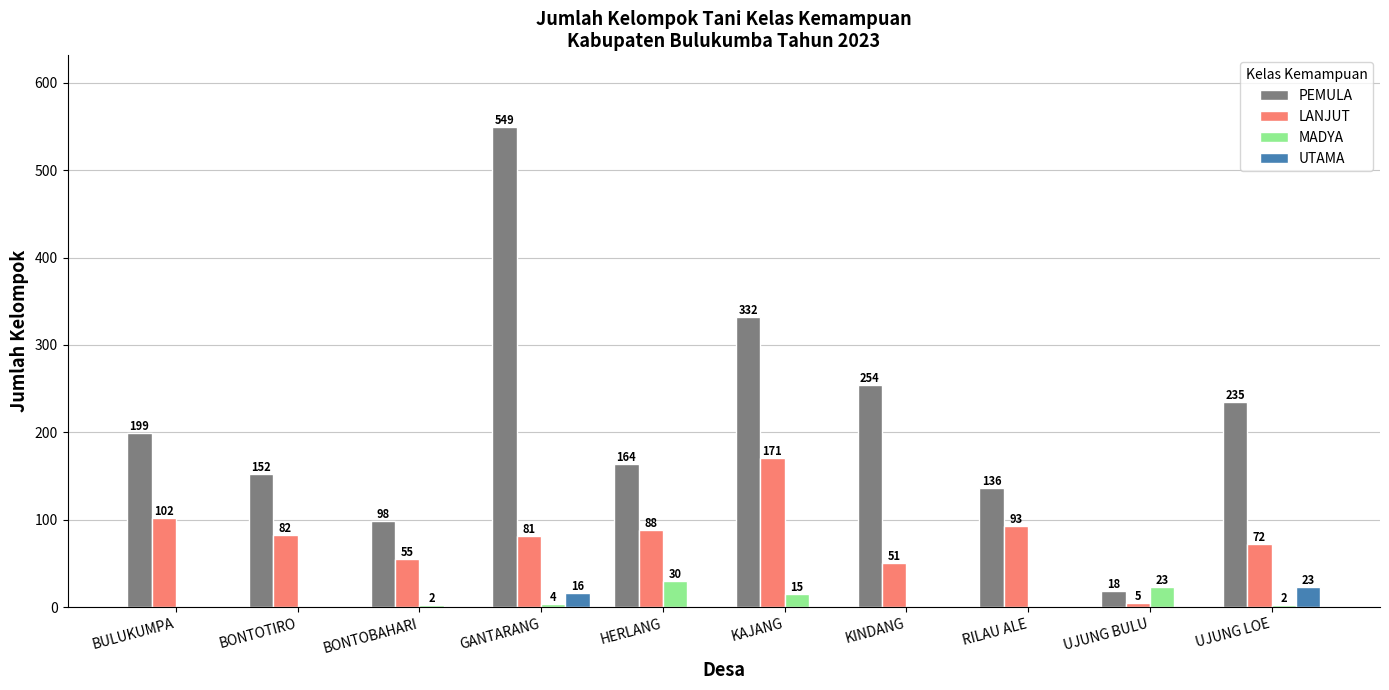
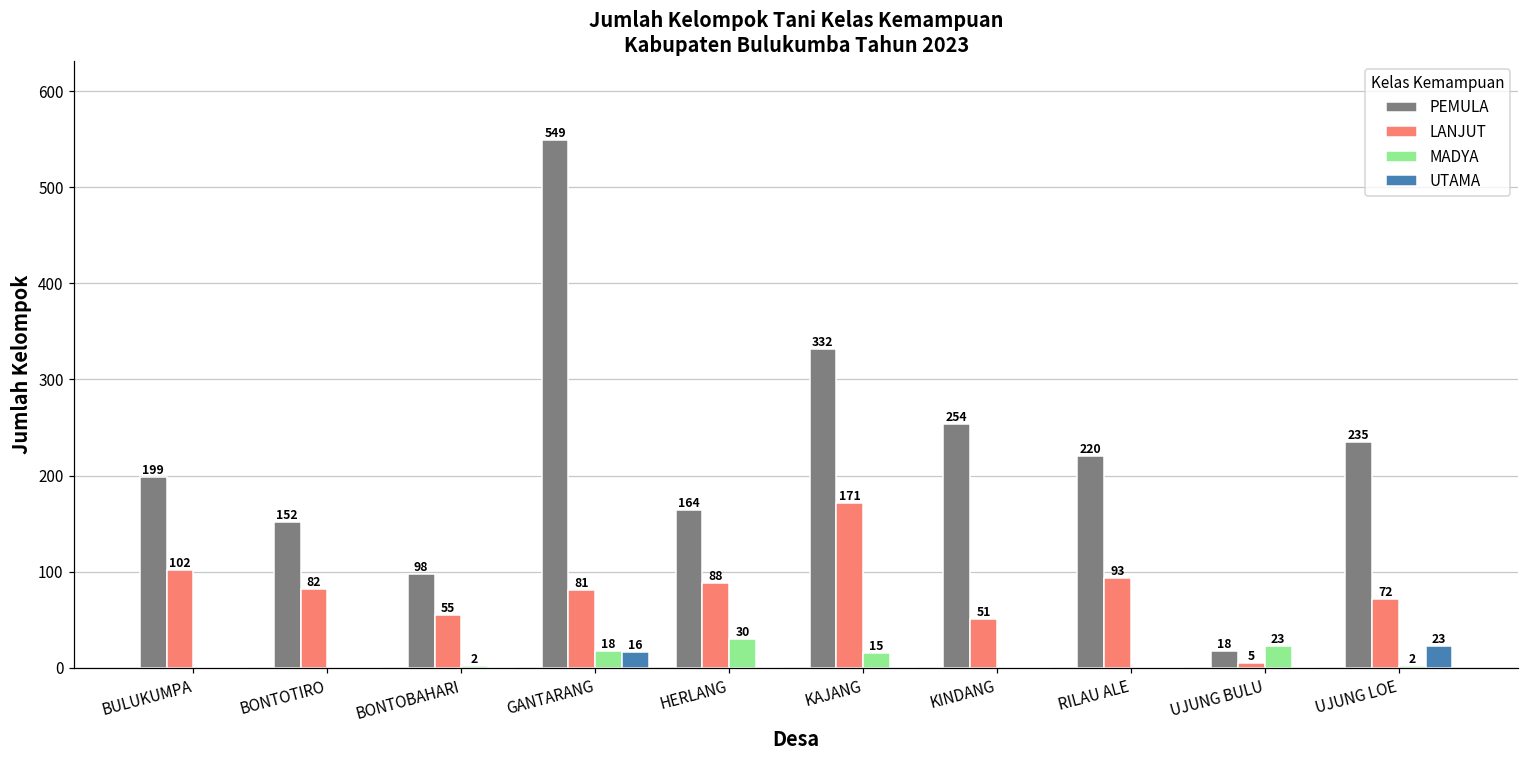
  {
    "PEMULA": {
      "BULUKUMPA": 199,
      "BONTOTIRO": 152,
      "BONTOBAHARI": 98,
      "GANTARANG": 549,
      "HERLANG": 164,
      "KAJANG": 332,
      "KINDANG": 254,
-     "RILAU ALE": 136,
+     "RILAU ALE": 220,
      "UJUNG BULU": 18,
      "UJUNG LOE": 235
    },
    "LANJUT": {
      "BULUKUMPA": 102,
      "BONTOTIRO": 82,
      "BONTOBAHARI": 55,
      "GANTARANG": 81,
      "HERLANG": 88,
      "KAJANG": 171,
      "KINDANG": 51,
      "RILAU ALE": 93,
      "UJUNG BULU": 5,
      "UJUNG LOE": 72
    },
    "MADYA": {
      "BONTOBAHARI": 2,
-     "GANTARANG": 4,
+     "GANTARANG": 18,
      "HERLANG": 30,
      "KAJANG": 15,
      "UJUNG BULU": 23,
      "UJUNG LOE": 2
    },
    "UTAMA": {
      "GANTARANG": 16,
      "UJUNG LOE": 23
    }
  }
